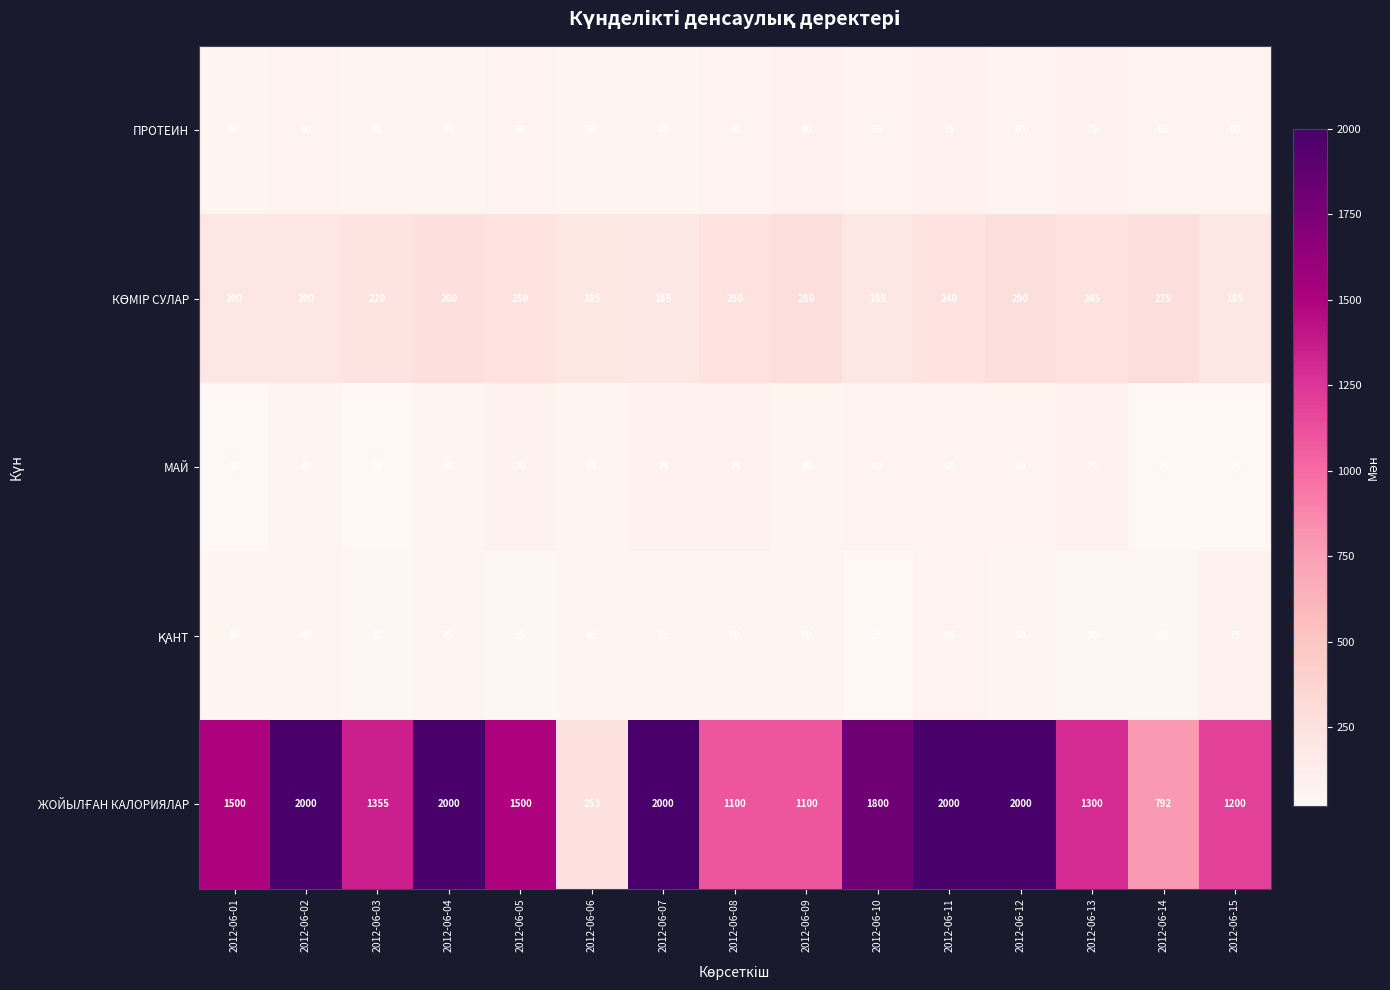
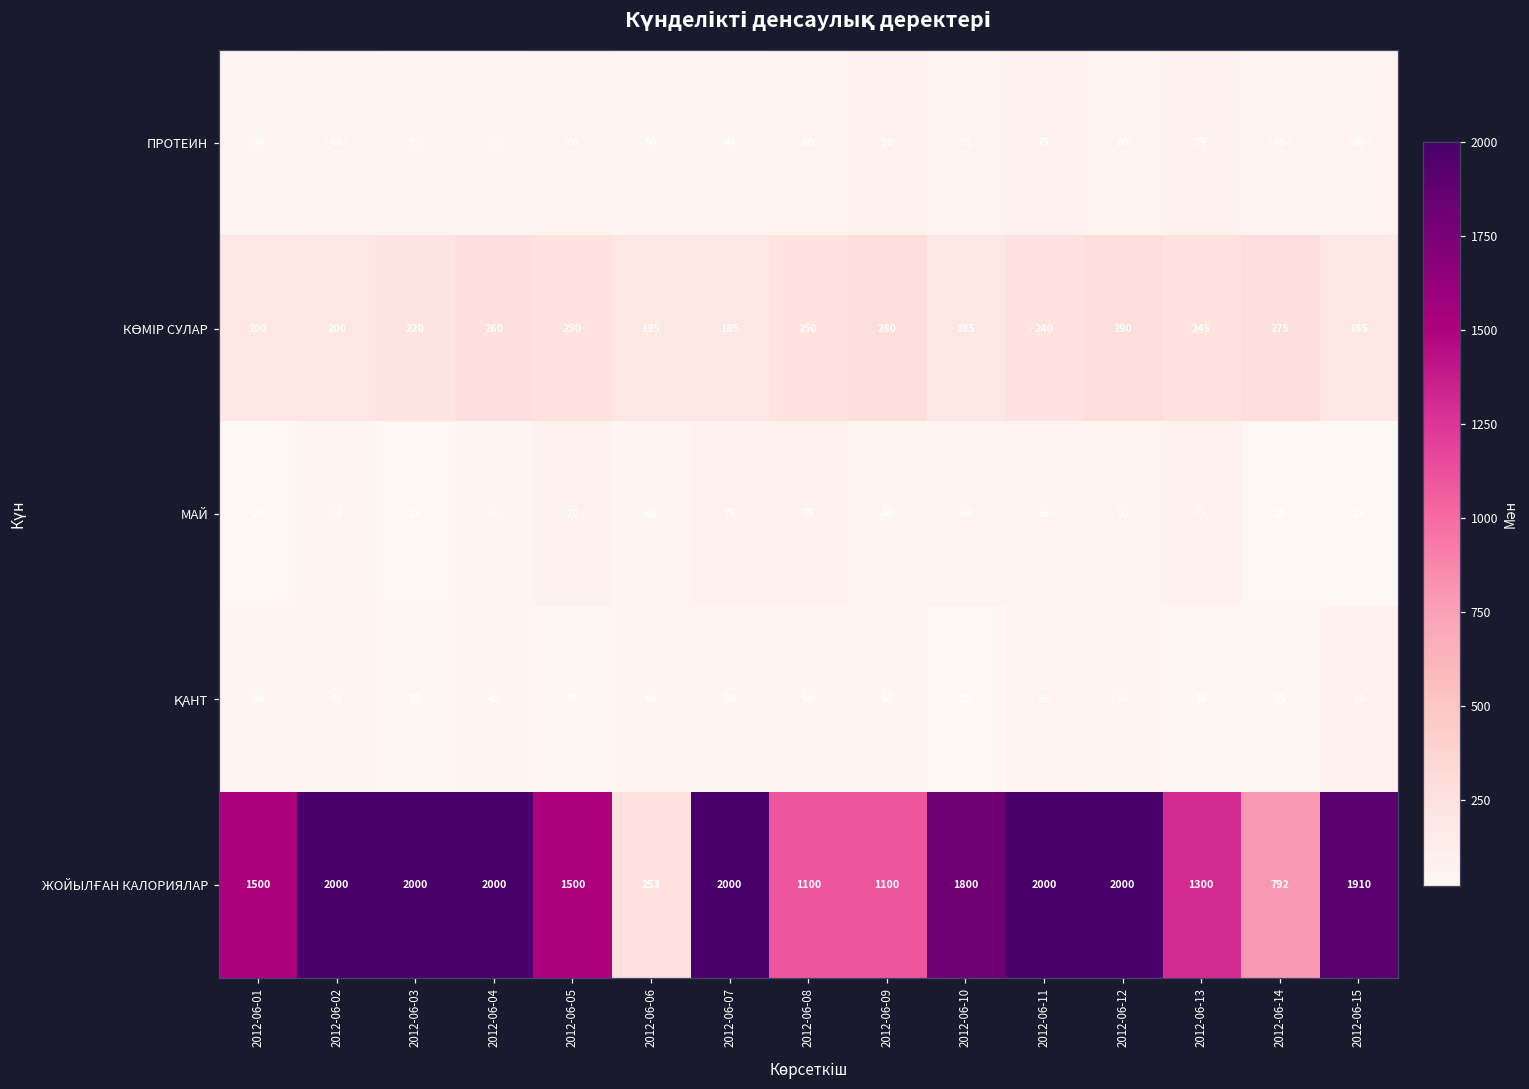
  {
    "ЖОЙЫЛҒАН КАЛОРИЯЛАР": {
      "2012-06-01": 1500,
      "2012-06-02": 2000,
-     "2012-06-03": 1355,
+     "2012-06-03": 2000,
      "2012-06-04": 2000,
      "2012-06-05": 1500,
      "2012-06-07": 2000,
      "2012-06-08": 1100,
      "2012-06-09": 1100,
      "2012-06-10": 1800,
      "2012-06-11": 2000,
      "2012-06-12": 2000,
      "2012-06-13": 1300,
      "2012-06-14": 792,
-     "2012-06-15": 1200
+     "2012-06-15": 1910
    }
  }
